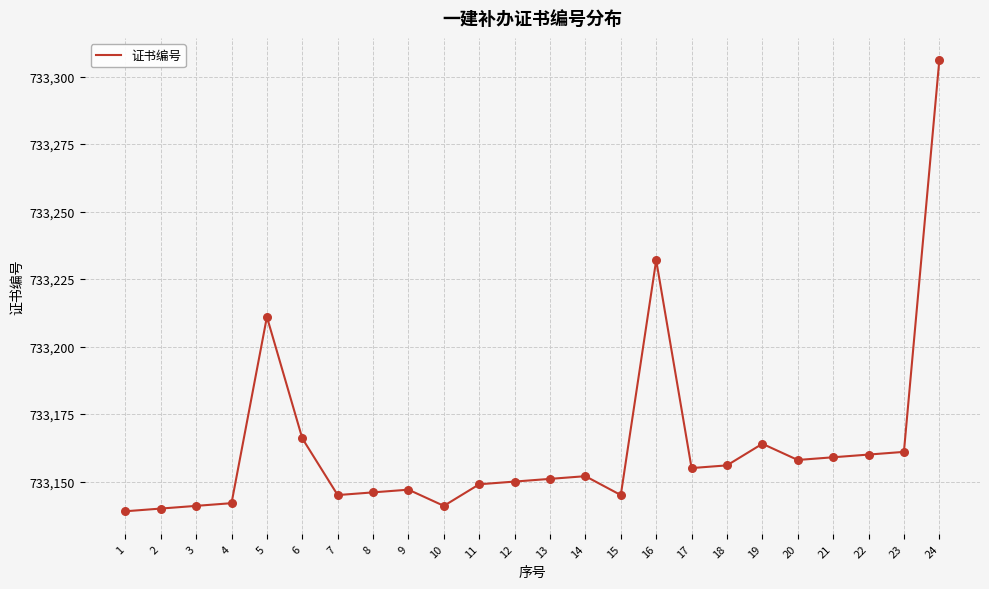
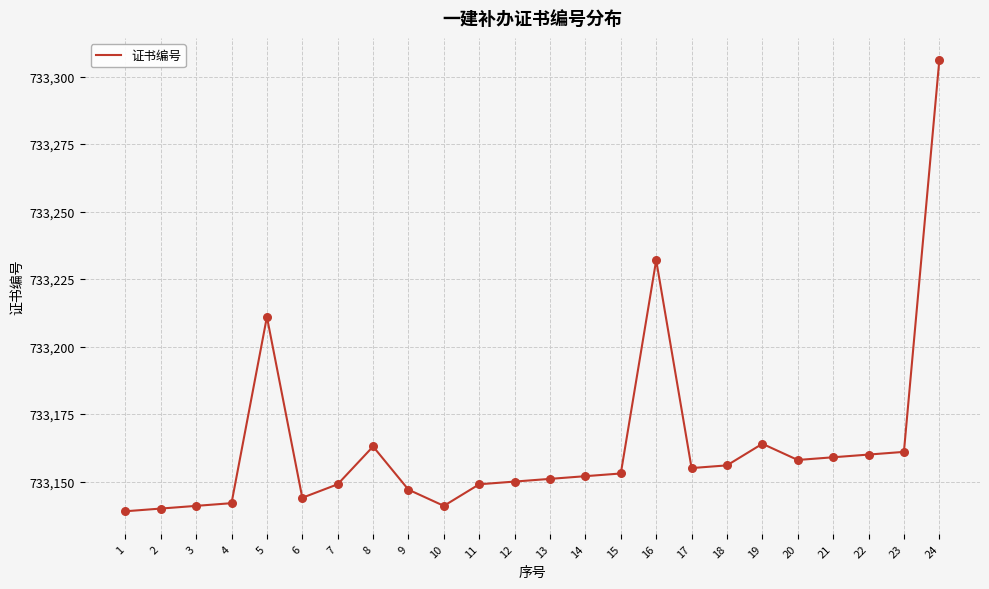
  {
    "1": "733,139",
    "2": "733,140",
    "3": "733,141",
    "4": "733,142",
    "5": "733,211",
-   "6": "733,166",
-   "7": "733,145",
-   "8": "733,146",
+   "6": "733,144",
+   "7": "733,149",
+   "8": "733,163",
    "9": "733,147",
    "10": "733,141",
    "11": "733,149",
    "12": "733,150",
    "13": "733,151",
    "14": "733,152",
-   "15": "733,145",
+   "15": "733,153",
    "16": "733,232",
    "17": "733,155",
    "18": "733,156",
    "19": "733,164",
    "20": "733,158",
    "21": "733,159",
    "22": "733,160",
    "23": "733,161",
    "24": "733,306"
  }
